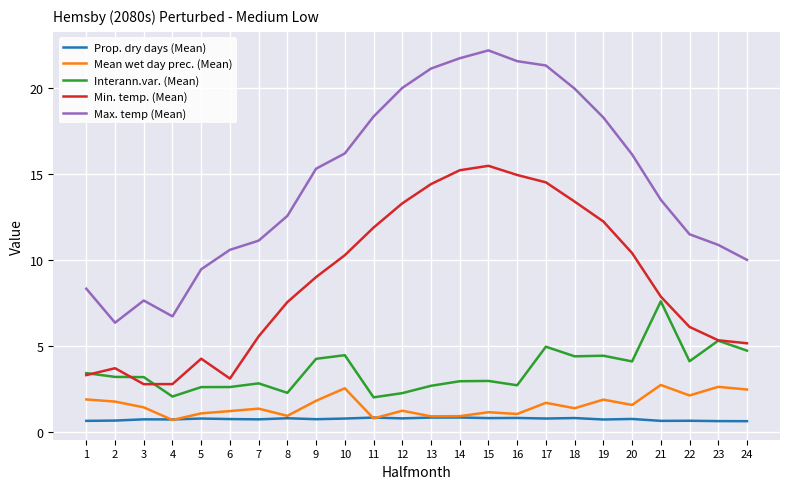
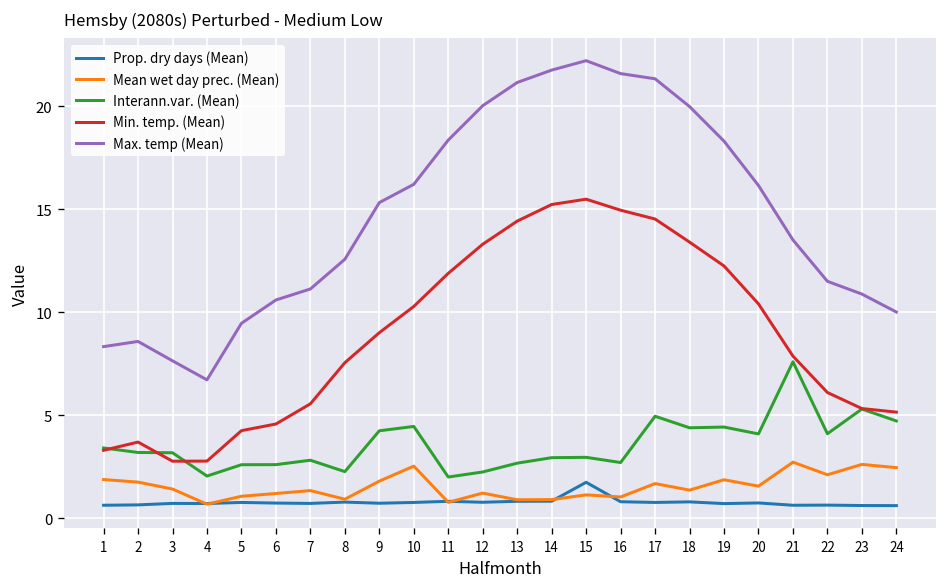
  {
    "Prop. dry days (Mean)": {
      "1": 0.6,
      "2": 0.6,
      "3": 0.7,
      "5": 0.8,
      "6": 0.7,
      "7": 0.7,
      "9": 0.7,
      "10": 0.8,
      "12": 0.8,
-     "15": 0.8,
+     "15": 1.7,
      "16": 0.8,
      "17": 0.8,
      "18": 0.8,
      "19": 0.7,
      "20": 0.7,
      "21": 0.6,
      "22": 0.6,
      "23": 0.6,
      "24": 0.6
    },
    "Mean wet day prec. (Mean)": {
      "1": 1.9,
      "2": 1.7,
      "3": 1.4,
      "5": 1.1,
      "6": 1.2,
      "7": 1.3,
      "9": 1.8,
      "10": 2.5,
      "12": 1.2,
      "15": 1.1,
      "16": 1.0,
      "17": 1.7,
      "18": 1.4,
      "19": 1.9,
      "20": 1.5,
      "21": 2.7,
      "22": 2.1,
      "23": 2.6,
      "24": 2.4
    },
    "Interann.var. (Mean)": {
      "2": 3.2,
      "3": 3.2,
      "4": 2.0,
      "5": 2.6,
      "6": 2.6,
      "7": 2.8,
      "8": 2.3,
      "9": 4.2,
      "10": 4.4,
      "11": 2.0,
      "12": 2.2,
      "13": 2.7,
      "14": 2.9,
      "15": 2.9,
      "16": 2.7,
      "17": 4.9,
      "18": 4.4,
      "19": 4.4,
      "20": 4.1,
      "21": 7.6,
      "22": 4.1,
      "24": 4.7
    },
    "Min. temp. (Mean)": {
      "2": 3.7,
      "3": 2.8,
      "4": 2.8,
      "5": 4.2,
-     "6": 3.1,
+     "6": 4.6,
      "7": 5.5,
      "8": 7.5,
      "9": 9.0,
      "10": 10.3,
      "11": 11.9,
      "12": 13.3,
      "13": 14.4,
      "14": 15.2,
      "15": 15.5,
      "16": 14.9,
      "17": 14.5,
      "18": 13.4,
      "19": 12.2,
      "20": 10.4,
      "21": 7.9,
      "22": 6.1,
      "24": 5.1
    },
    "Max. temp (Mean)": {
      "1": 8.3,
-     "2": 6.3,
+     "2": 8.6,
      "3": 7.6,
      "4": 6.7,
      "5": 9.5,
      "6": 10.6,
      "7": 11.1,
      "8": 12.6,
      "9": 15.3,
      "10": 16.2,
      "11": 18.4,
      "12": 20.0,
      "13": 21.2,
      "14": 21.8,
      "15": 22.2,
      "16": 21.6,
      "17": 21.3,
      "18": 20.0,
      "19": 18.3,
      "20": 16.1,
      "21": 13.5,
      "22": 11.5,
      "23": 10.9,
      "24": 10.0
    }
  }
